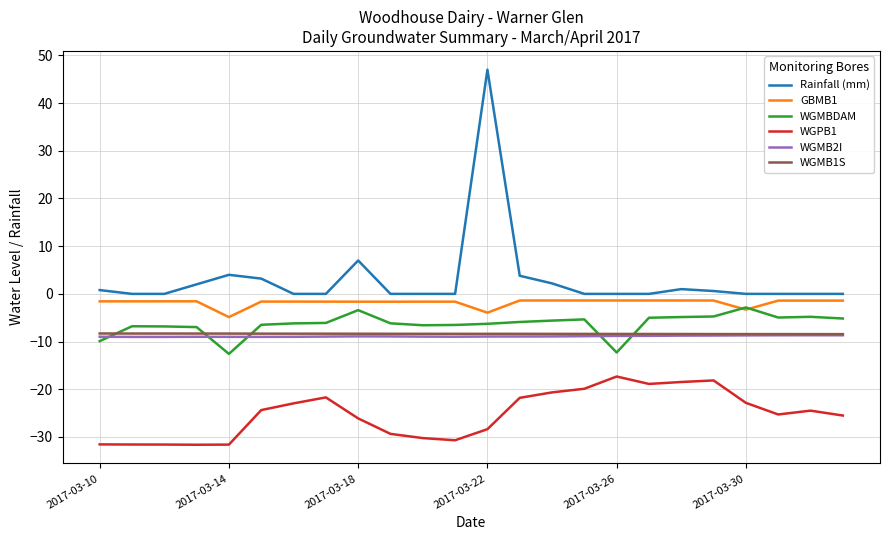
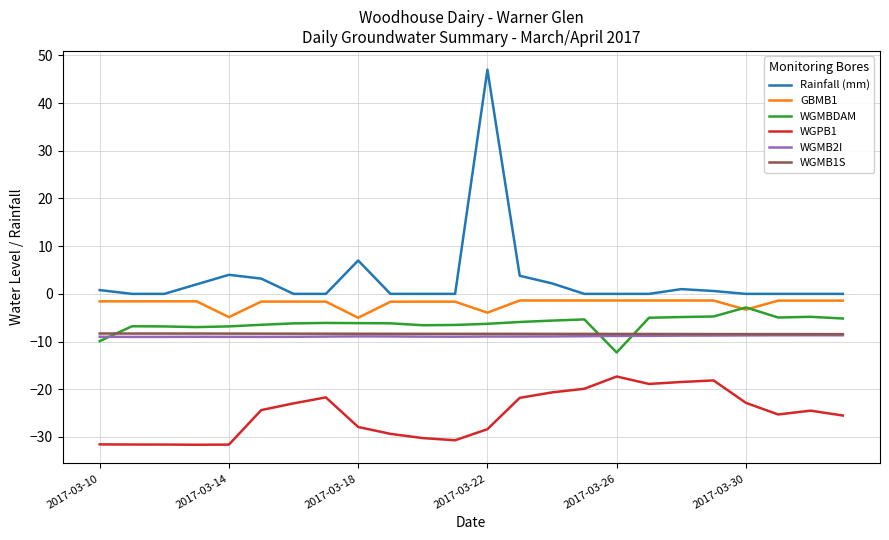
  {
    "Rainfall (mm)": {
      "2017-03-10": 1,
      "2017-03-14": 4,
      "2017-03-18": 7,
      "2017-03-22": 47,
      "2017-03-26": 0,
      "2017-03-30": 0
    },
    "GBMB1": {
      "2017-03-10": -2,
      "2017-03-14": -5,
-     "2017-03-18": -2,
+     "2017-03-18": -5,
      "2017-03-22": -4,
      "2017-03-26": -1
    },
    "WGMBDAM": {
      "2017-03-10": -10,
-     "2017-03-14": -13,
-     "2017-03-18": -3,
+     "2017-03-14": -7,
+     "2017-03-18": -6,
      "2017-03-22": -6,
      "2017-03-26": -12
    },
    "WGPB1": {
      "2017-03-10": -32,
      "2017-03-14": -32,
-     "2017-03-18": -26,
+     "2017-03-18": -28,
      "2017-03-22": -28,
      "2017-03-26": -17,
      "2017-03-30": -23
    },
    "WGMB2I": {
      "2017-03-10": -9,
      "2017-03-14": -9,
      "2017-03-18": -9,
      "2017-03-22": -9
    },
    "WGMB1S": {
      "2017-03-10": -8,
      "2017-03-14": -8,
      "2017-03-18": -8,
      "2017-03-22": -8
    }
  }
